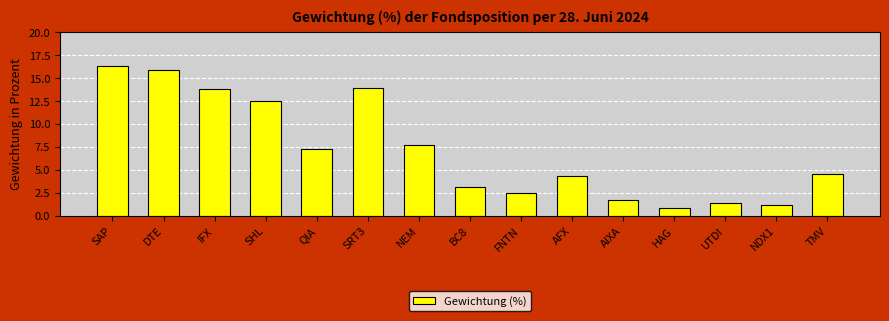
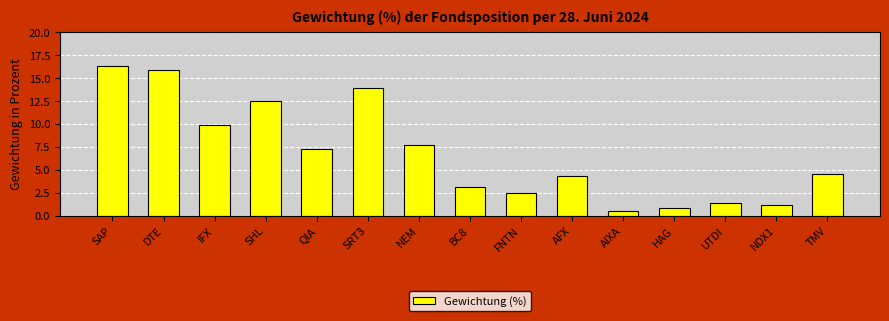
  {
    "SAP": 16,
    "DTE": 16,
-   "IFX": 14,
+   "IFX": 10,
    "SHL": 13,
    "QIA": 7,
    "SRT3": 14,
    "NEM": 8,
    "BC8": 3,
    "FNTN": 2,
    "AFX": 4,
-   "AIXA": 2,
+   "AIXA": 1,
    "HAG": 1,
    "UTDI": 1,
    "NDX1": 1,
    "TMV": 5
  }
